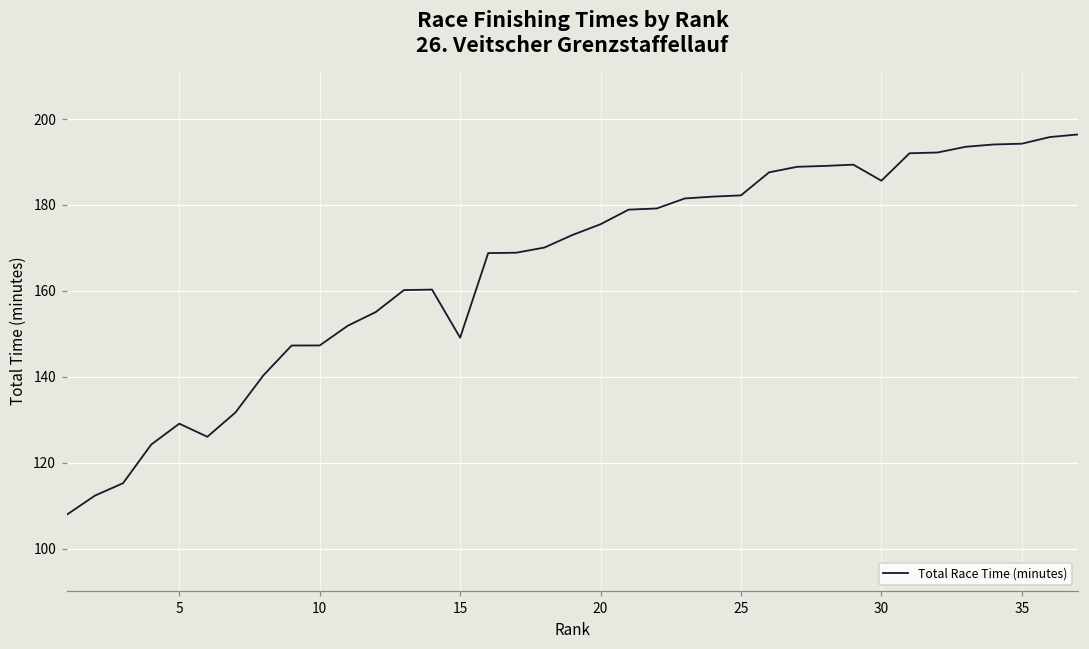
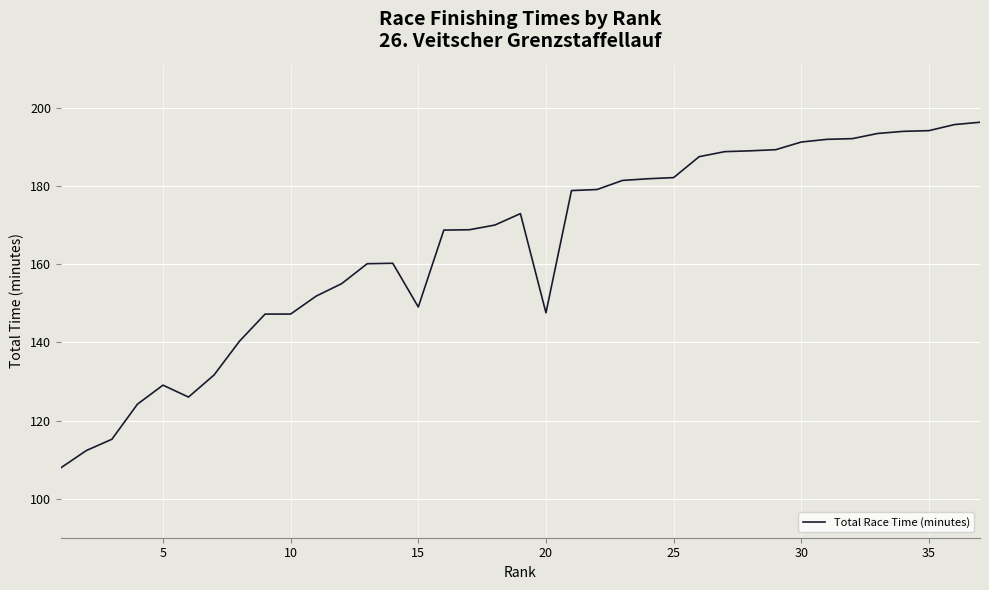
  {
    "5": 129,
    "10": 147,
    "15": 149,
-   "20": 176,
+   "20": 148,
    "25": 182,
-   "30": 186,
+   "30": 191,
    "35": 194
  }
